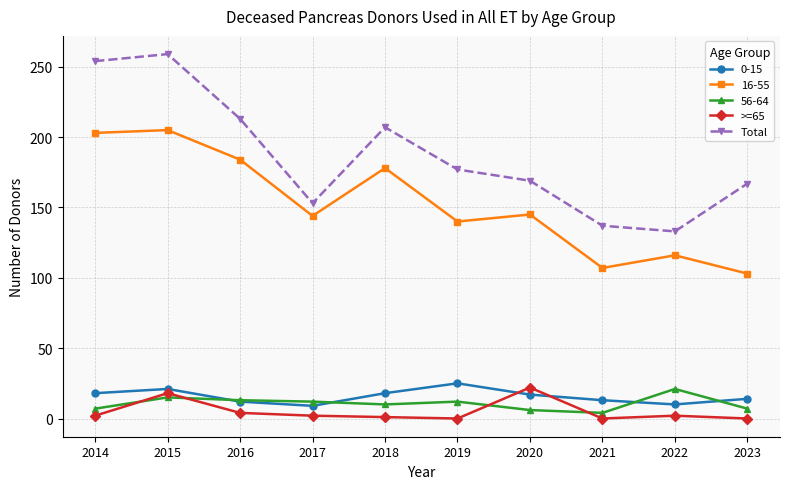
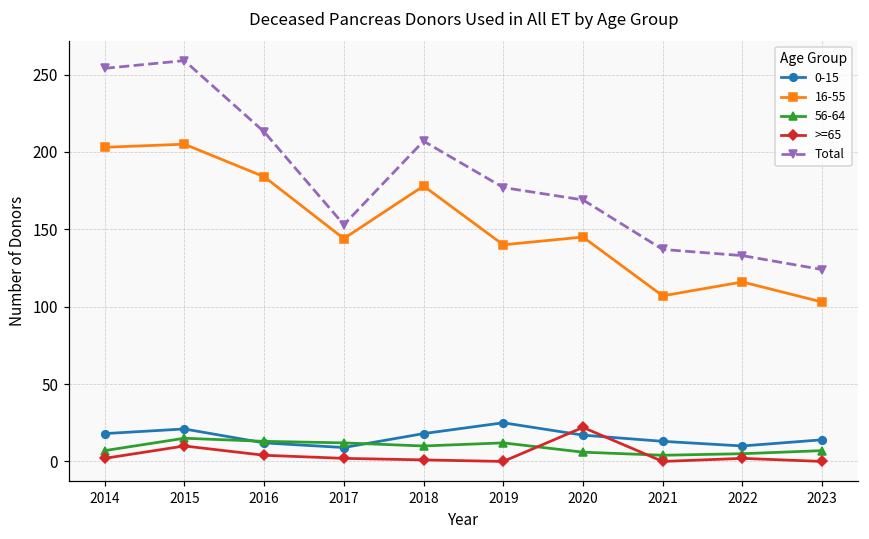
  {
    "0-15": {
      "2014": 18,
      "2015": 21,
      "2017": 9,
      "2018": 18,
      "2019": 25,
      "2020": 17,
      "2021": 13,
      "2022": 10,
      "2023": 14
    },
    "16-55": {
      "2014": 203,
      "2015": 205,
      "2016": 184,
      "2017": 144,
      "2018": 178,
      "2019": 140,
      "2020": 145,
      "2021": 107,
      "2022": 116,
      "2023": 103
    },
    "56-64": {
      "2014": 7,
      "2015": 15,
      "2017": 12,
      "2018": 10,
      "2019": 12,
      "2020": 6,
      "2021": 4,
-     "2022": 21,
+     "2022": 5,
      "2023": 7
    },
    ">=65": {
      "2014": 2,
-     "2015": 18,
+     "2015": 10,
      "2016": 4,
      "2017": 2,
      "2018": 1,
      "2019": 0,
      "2020": 22,
      "2021": 0,
      "2022": 2,
      "2023": 0
    },
    "Total": {
      "2014": 254,
      "2015": 259,
      "2016": 213,
      "2017": 153,
      "2018": 207,
      "2019": 177,
      "2020": 169,
      "2021": 137,
      "2022": 133,
-     "2023": 167
+     "2023": 124
    }
  }
